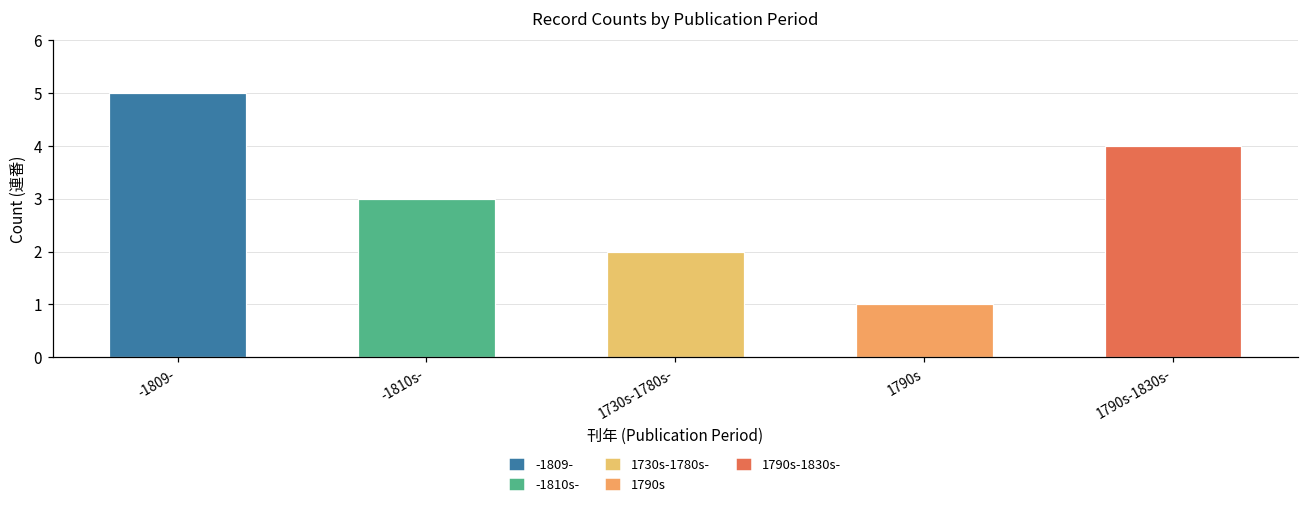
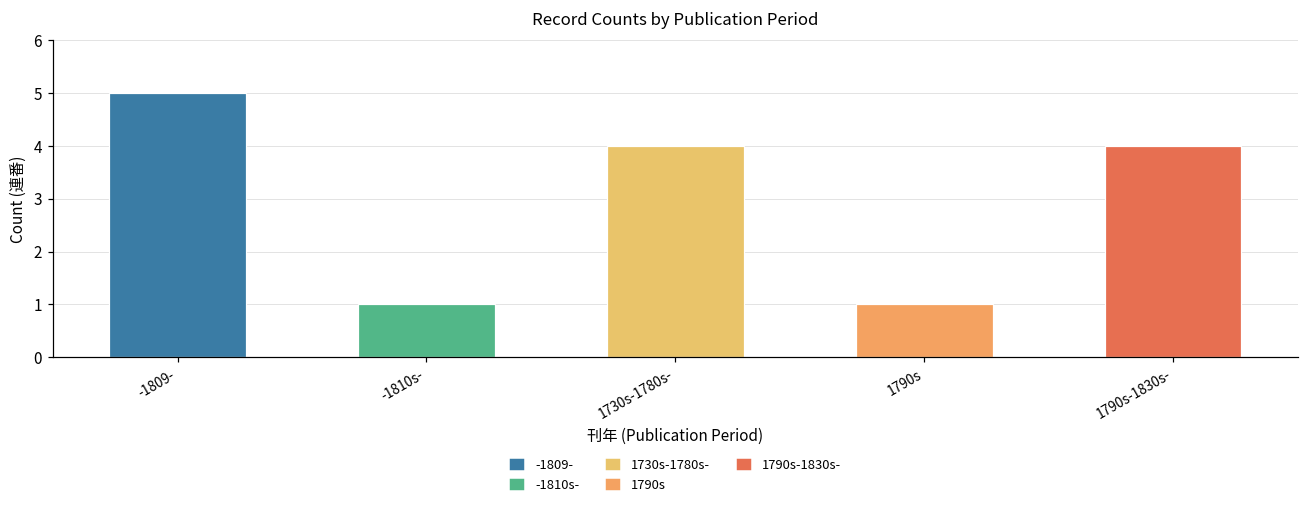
  {
    "-1809-": 5,
-   "-1810s-": 3,
-   "1730s-1780s-": 2,
+   "-1810s-": 1,
+   "1730s-1780s-": 4,
    "1790s": 1,
    "1790s-1830s-": 4
  }
